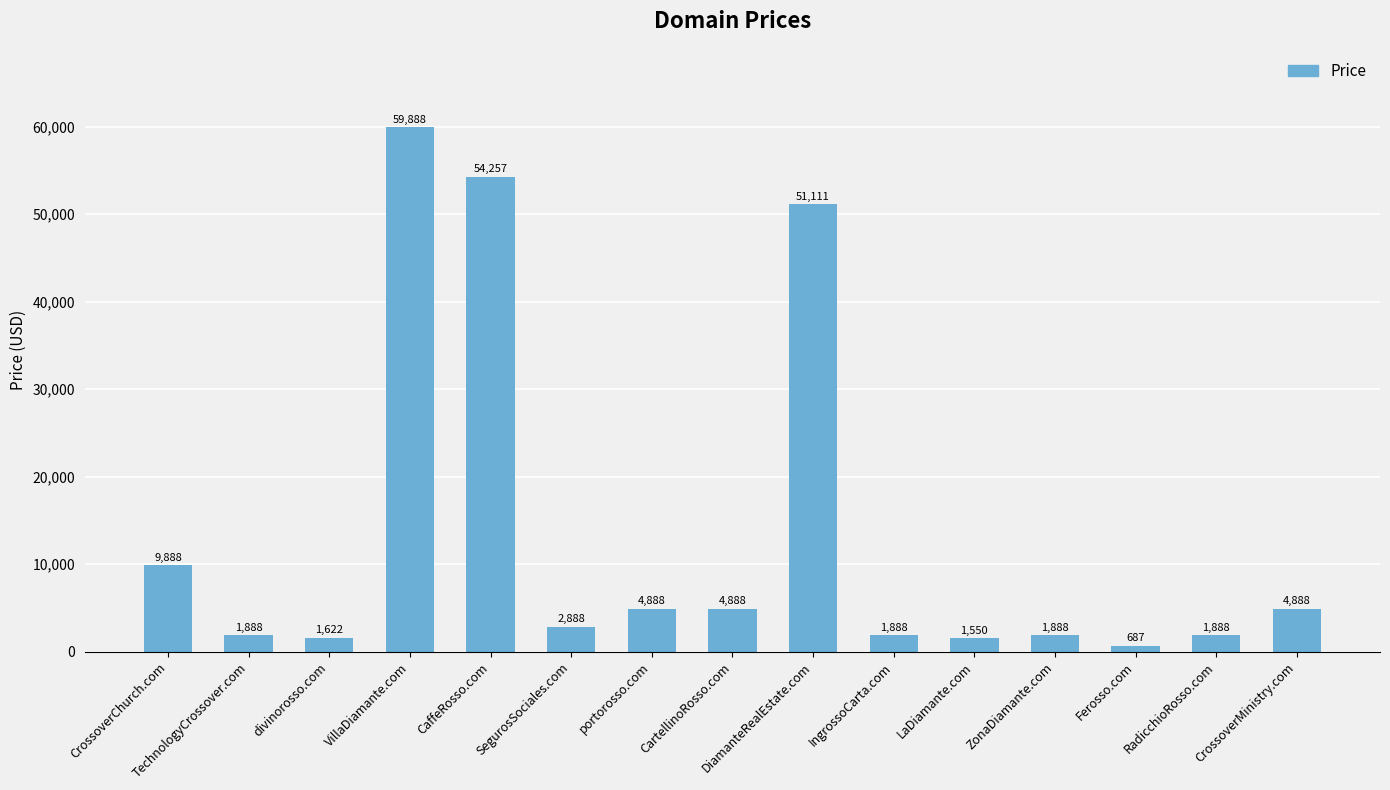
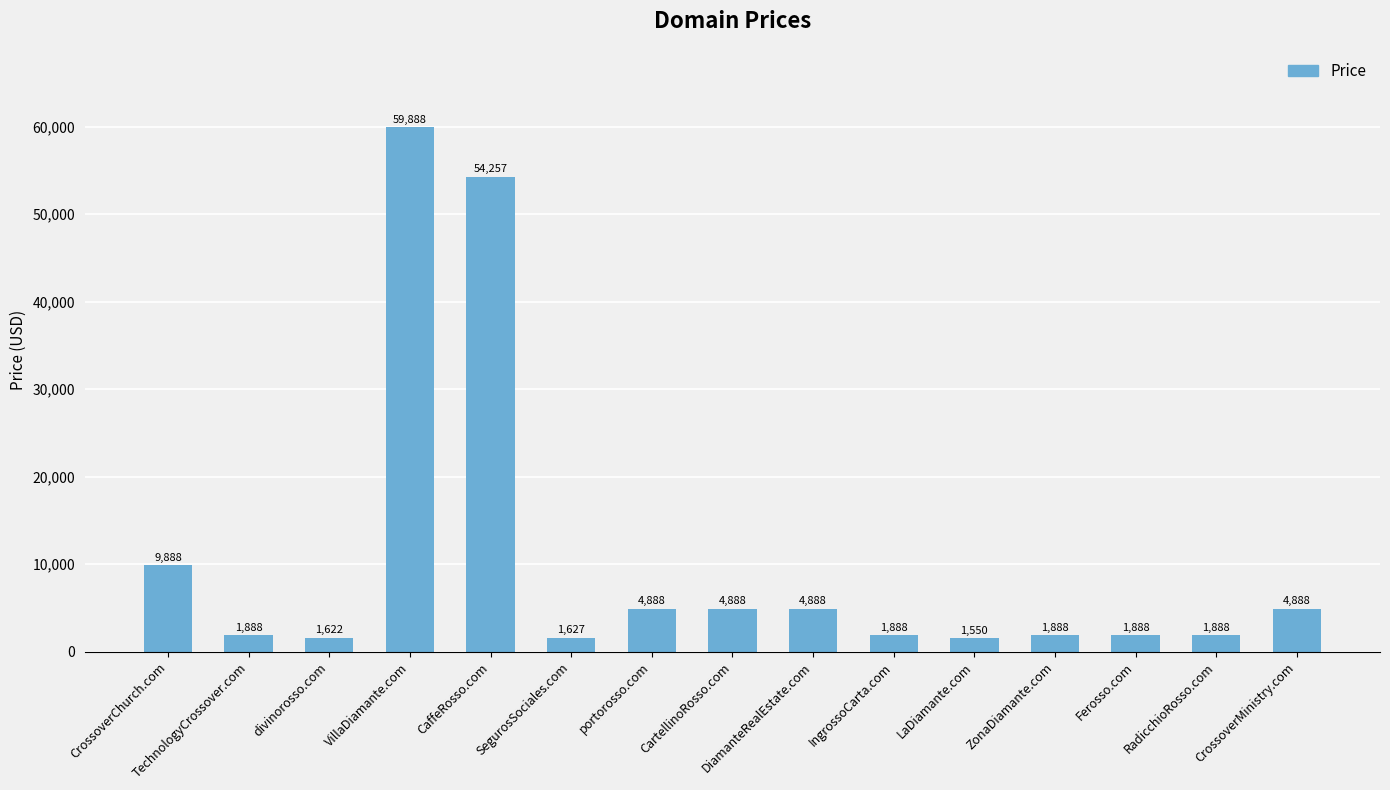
  {
    "CrossoverChurch.com": "9,888",
    "TechnologyCrossover.com": "1,888",
    "divinorosso.com": "1,622",
    "VillaDiamante.com": "59,888",
    "CaffeRosso.com": "54,257",
-   "SegurosSociales.com": "2,888",
+   "SegurosSociales.com": "1,627",
    "portorosso.com": "4,888",
    "CartellinoRosso.com": "4,888",
-   "DiamanteRealEstate.com": "51,111",
+   "DiamanteRealEstate.com": "4,888",
    "IngrossoCarta.com": "1,888",
    "LaDiamante.com": "1,550",
    "ZonaDiamante.com": "1,888",
-   "Ferosso.com": "687",
+   "Ferosso.com": "1,888",
    "RadicchioRosso.com": "1,888",
    "CrossoverMinistry.com": "4,888"
  }
